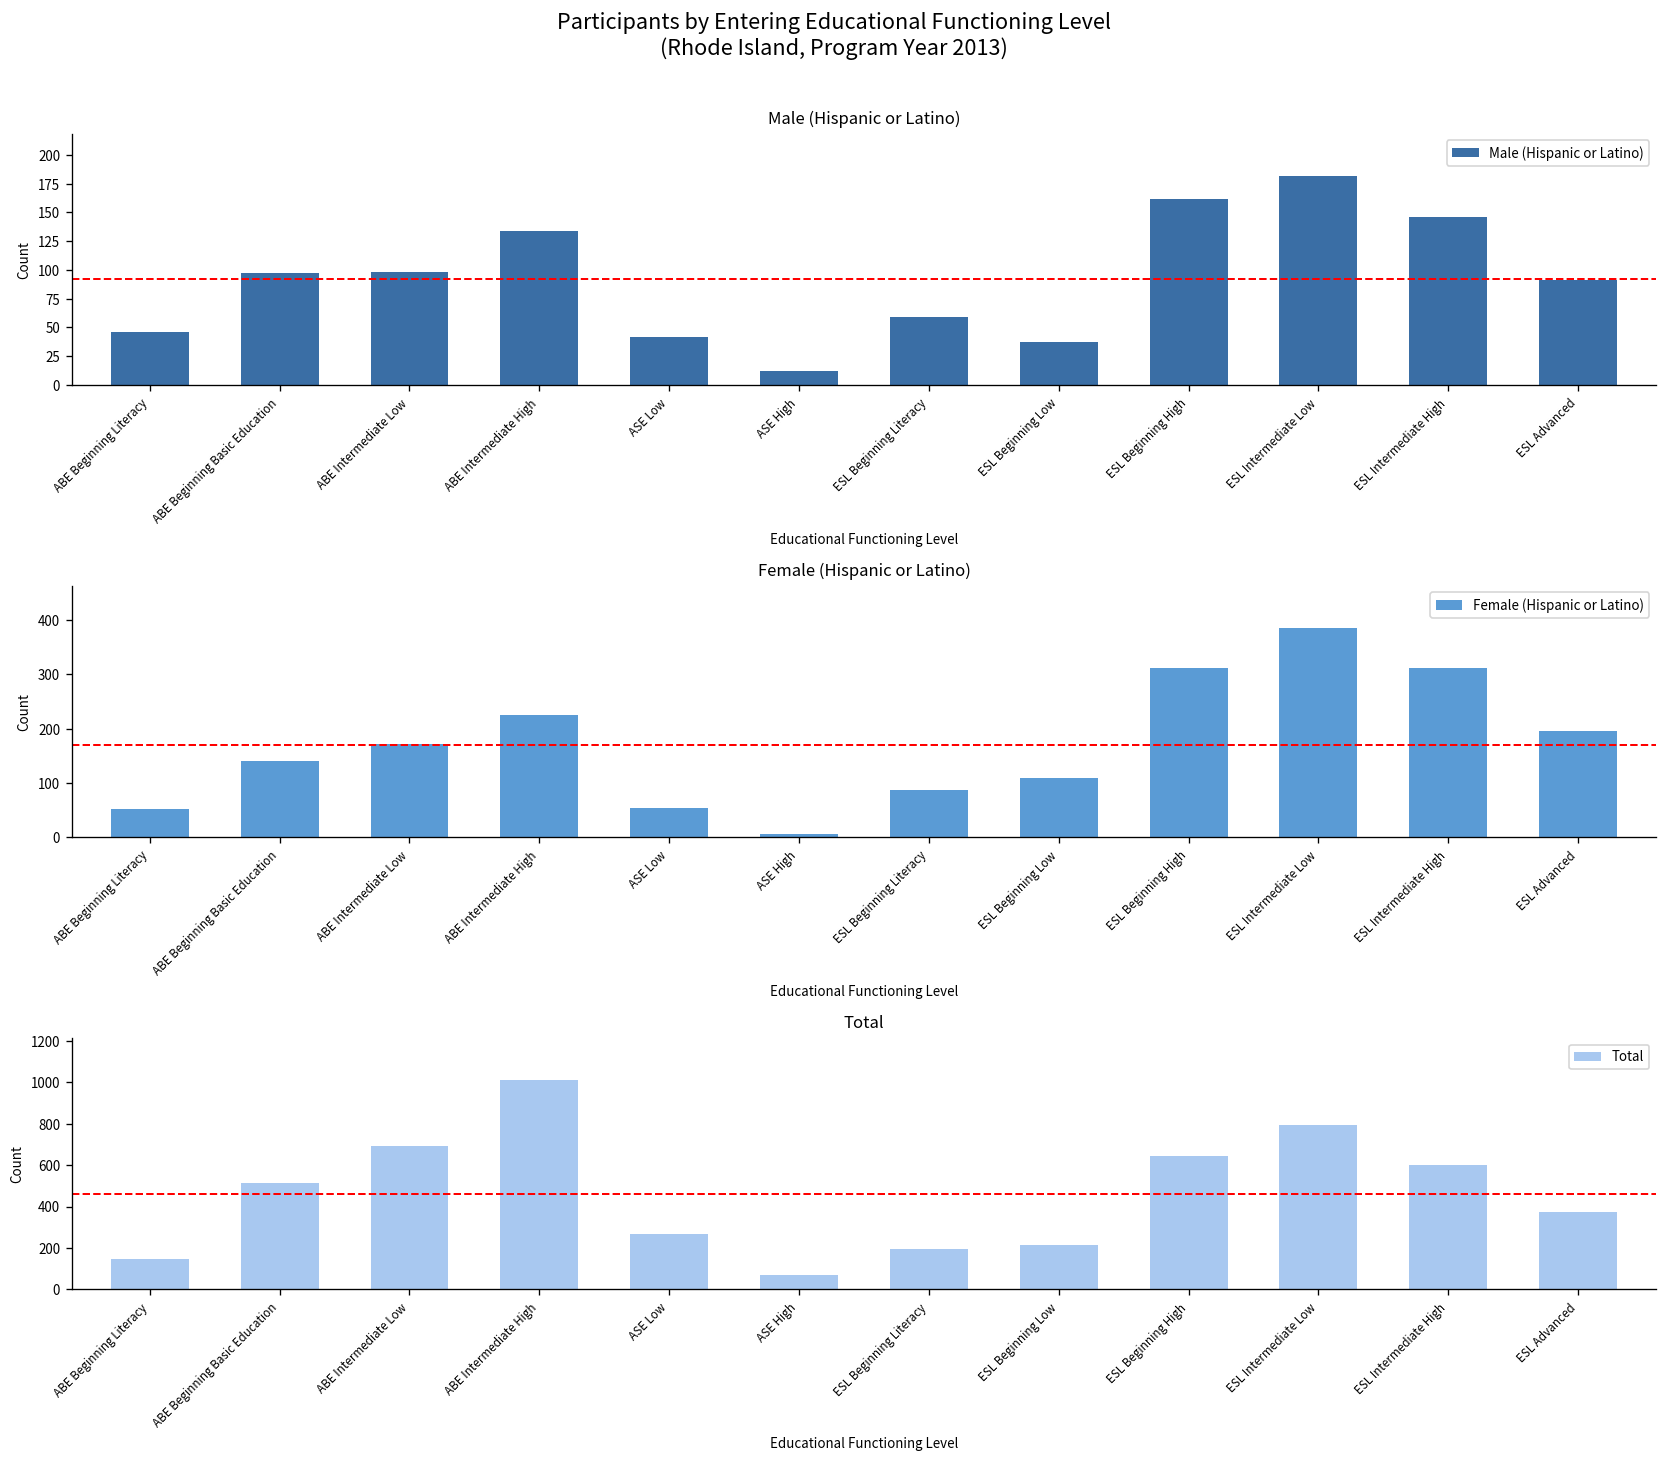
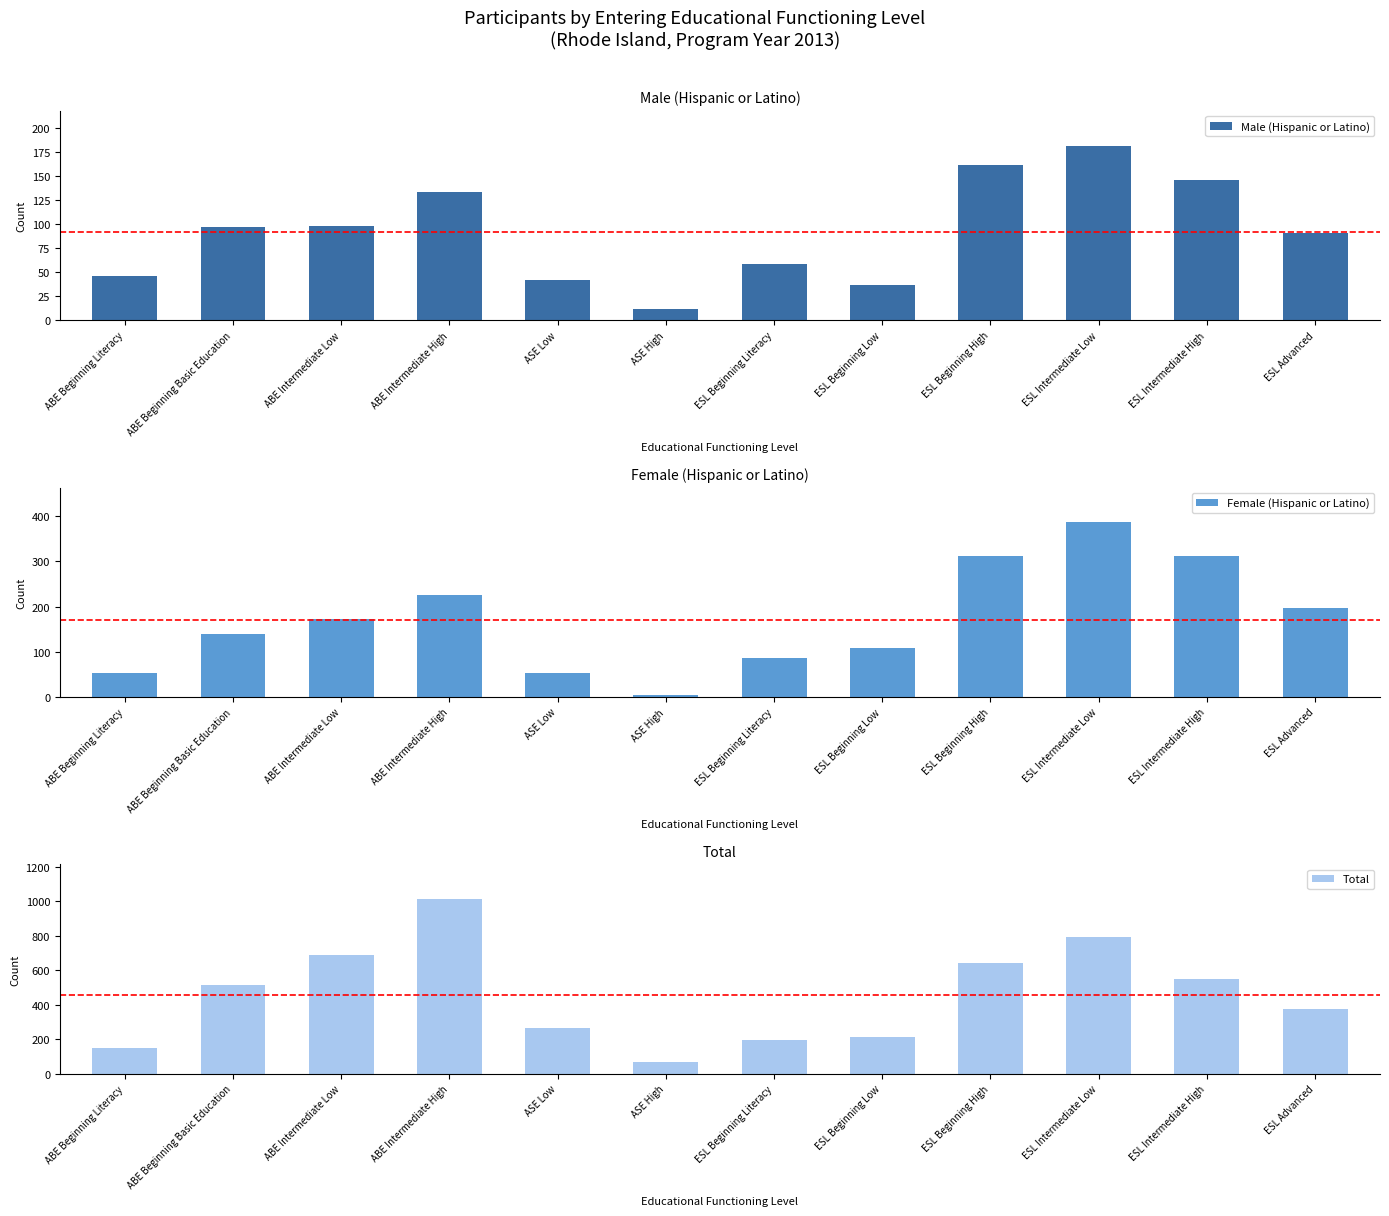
  {
    "Male (Hispanic or Latino)": {
      "ABE Beginning Literacy": 50,
      "ABE Beginning Basic Education": 100,
      "ABE Intermediate Low": 100,
      "ABE Intermediate High": 130,
      "ASE Low": 40,
      "ASE High": 10,
      "ESL Beginning Literacy": 60,
      "ESL Beginning Low": 40,
      "ESL Beginning High": 160,
      "ESL Intermediate Low": 180,
      "ESL Intermediate High": 150,
      "ESL Advanced": 90
    },
    "Female (Hispanic or Latino)": {
      "ABE Beginning Literacy": 50,
      "ABE Beginning Basic Education": 140,
      "ABE Intermediate Low": 170,
      "ABE Intermediate High": 230,
      "ASE Low": 50,
      "ESL Beginning Literacy": 90,
      "ESL Beginning Low": 110,
      "ESL Beginning High": 310,
      "ESL Intermediate Low": 390,
      "ESL Intermediate High": 310,
      "ESL Advanced": 200
    },
    "Total": {
      "ABE Beginning Literacy": 150,
      "ABE Beginning Basic Education": 510,
      "ABE Intermediate Low": 690,
      "ABE Intermediate High": 1010,
      "ASE Low": 270,
      "ASE High": 70,
      "ESL Beginning Literacy": 190,
      "ESL Beginning Low": 210,
      "ESL Beginning High": 640,
      "ESL Intermediate Low": 790,
-     "ESL Intermediate High": 600,
+     "ESL Intermediate High": 550,
      "ESL Advanced": 380
    }
  }
